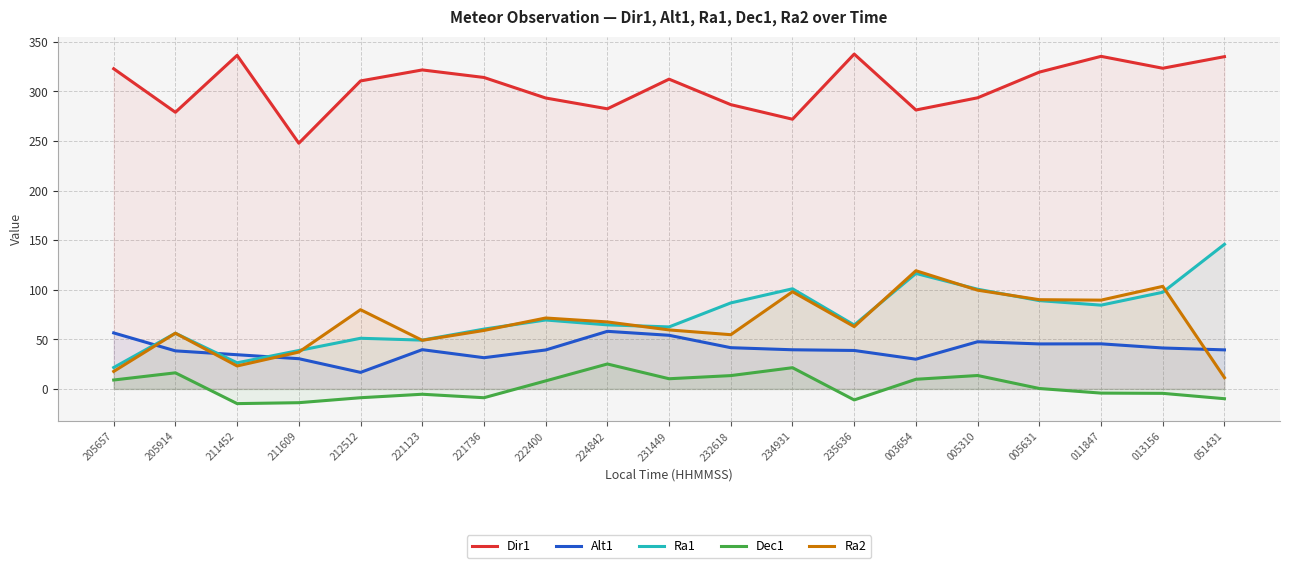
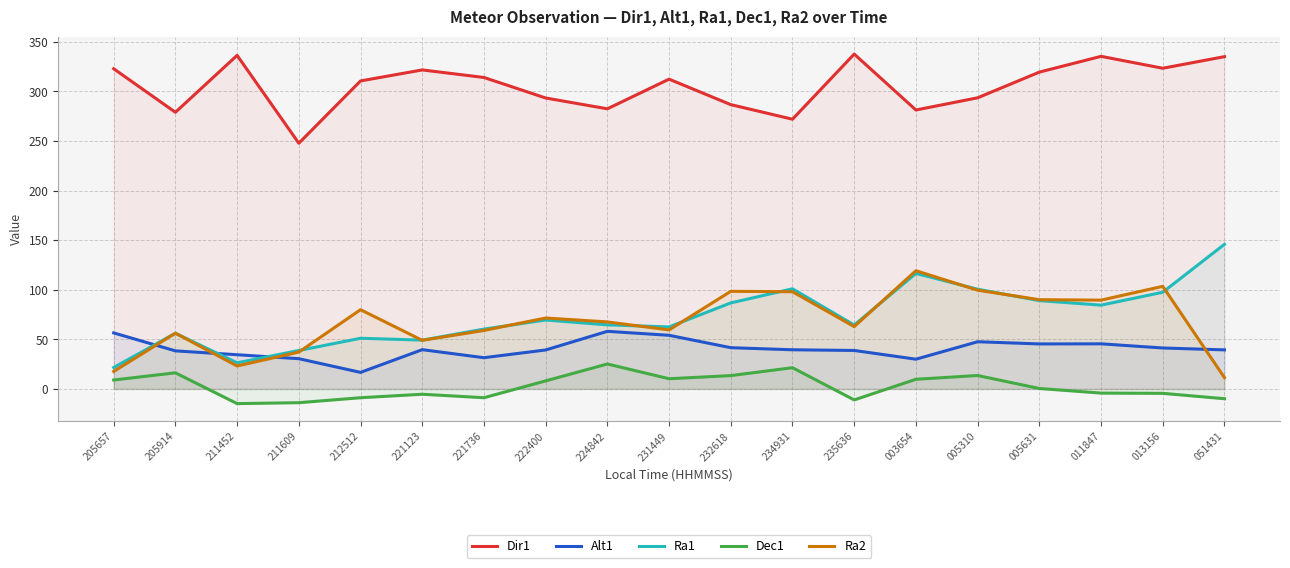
  {
    "Dir1": {
      "205657": 320,
      "205914": 280,
      "211452": 340,
      "211609": 250,
      "212512": 310,
      "221123": 320,
      "221736": 310,
      "222400": 290,
      "224842": 280,
      "231449": 310,
      "232618": 290,
      "234931": 270,
      "235636": 340,
      "003654": 280,
      "005310": 290,
      "005631": 320,
      "011847": 340,
      "013156": 320,
      "051431": 340
    },
    "Alt1": {
      "205657": 60,
      "205914": 40,
      "211452": 30,
      "211609": 30,
      "212512": 20,
      "221123": 40,
      "221736": 30,
      "222400": 40,
      "224842": 60,
      "231449": 50,
      "232618": 40,
      "234931": 40,
      "235636": 40,
      "003654": 30,
      "005310": 50,
      "005631": 50,
      "011847": 50,
      "013156": 40,
      "051431": 40
    },
    "Ra1": {
      "205657": 20,
      "211452": 30,
      "212512": 50,
      "224842": 60,
      "231449": 60,
      "232618": 90,
      "234931": 100,
      "003654": 120,
      "011847": 80,
      "013156": 100,
      "051431": 150
    },
    "Ra2": {
      "205657": 20,
      "211452": 20,
      "212512": 80,
      "224842": 70,
      "231449": 60,
-     "232618": 50,
+     "232618": 100,
      "234931": 100,
      "003654": 120,
      "011847": 90,
      "013156": 100,
      "051431": 10
    }
  }
